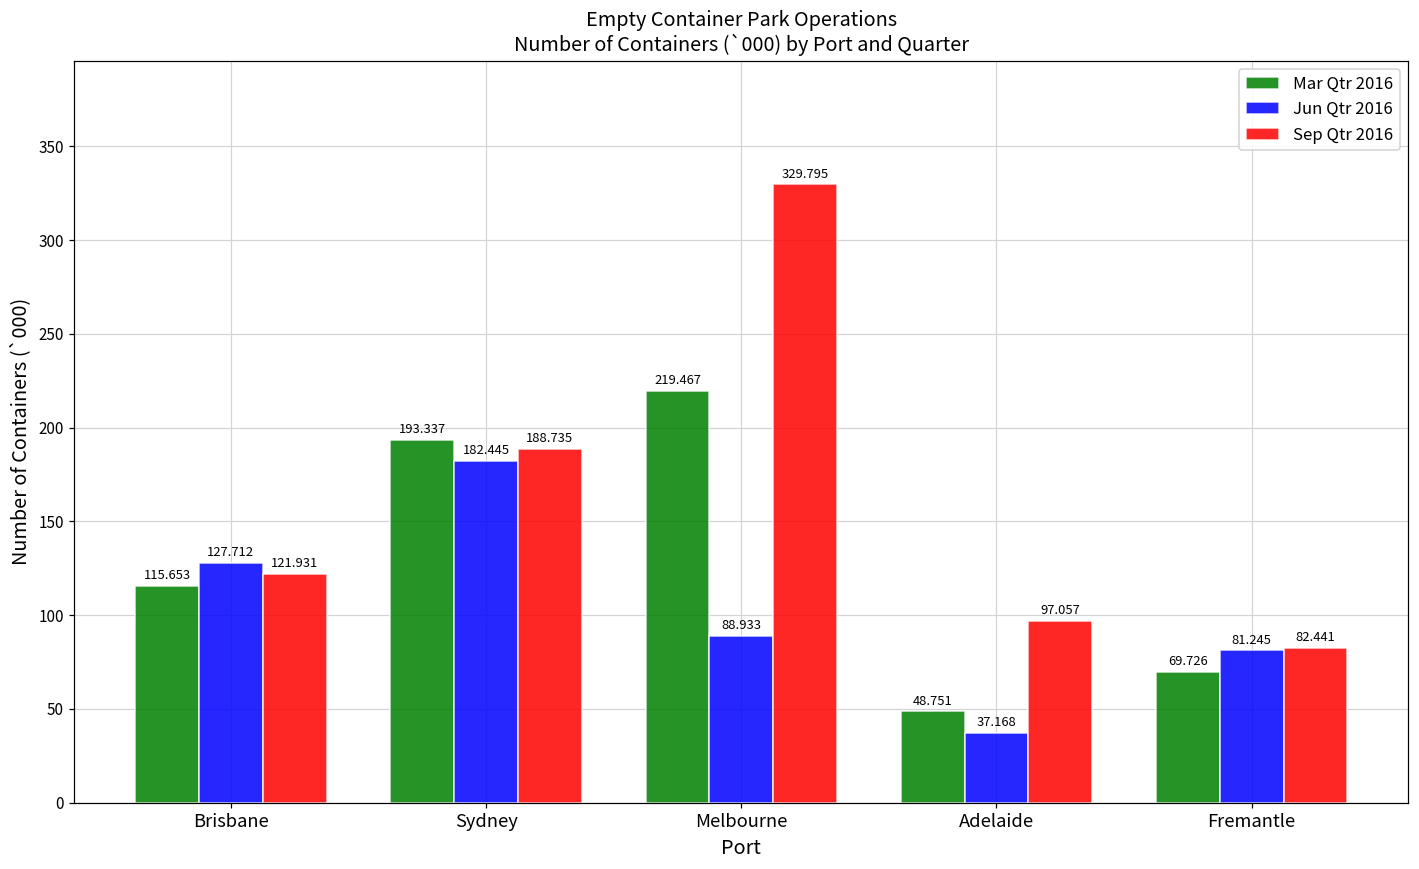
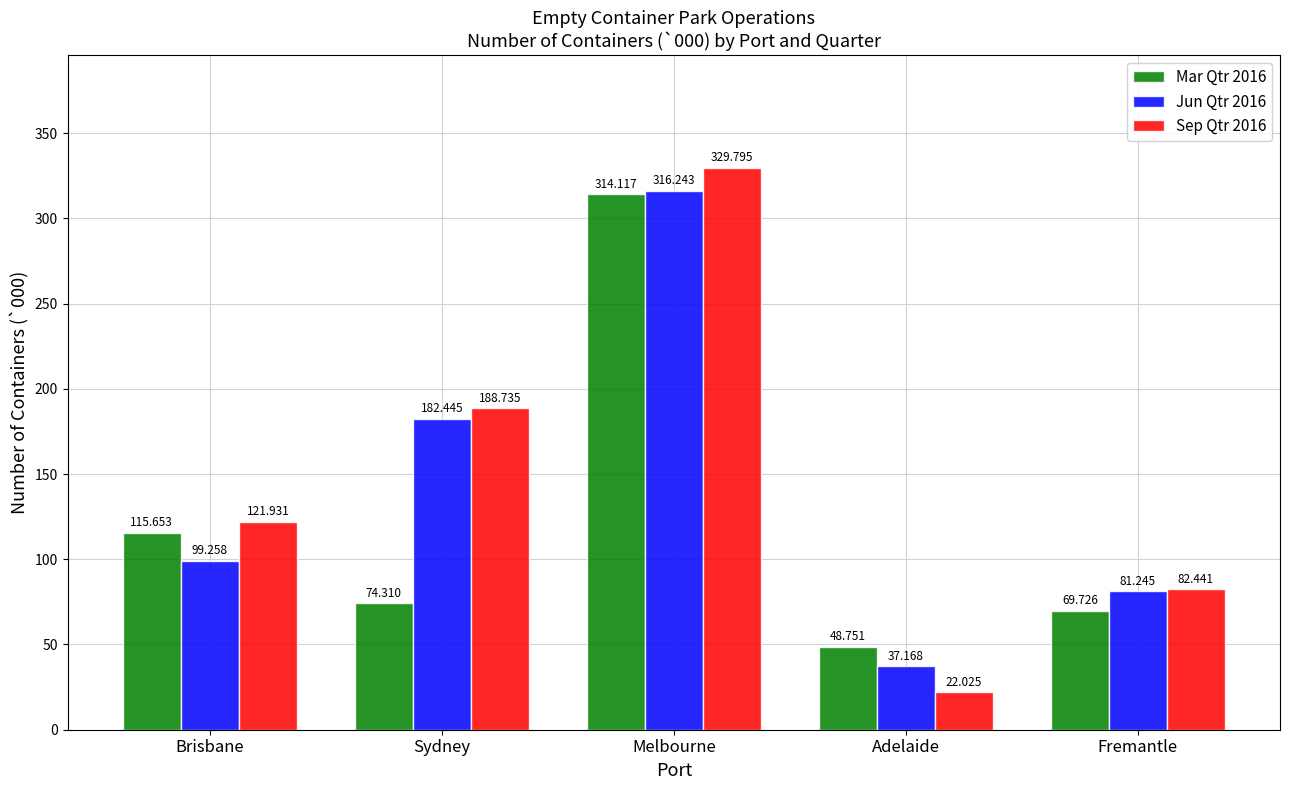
  {
    "Mar Qtr 2016": {
      "Brisbane": 115.653,
-     "Sydney": 193.337,
-     "Melbourne": 219.467,
+     "Sydney": 74.310,
+     "Melbourne": 314.117,
      "Adelaide": 48.751,
      "Fremantle": 69.726
    },
    "Jun Qtr 2016": {
-     "Brisbane": 127.712,
+     "Brisbane": 99.258,
      "Sydney": 182.445,
-     "Melbourne": 88.933,
+     "Melbourne": 316.243,
      "Adelaide": 37.168,
      "Fremantle": 81.245
    },
    "Sep Qtr 2016": {
      "Brisbane": 121.931,
      "Sydney": 188.735,
      "Melbourne": 329.795,
-     "Adelaide": 97.057,
+     "Adelaide": 22.025,
      "Fremantle": 82.441
    }
  }
